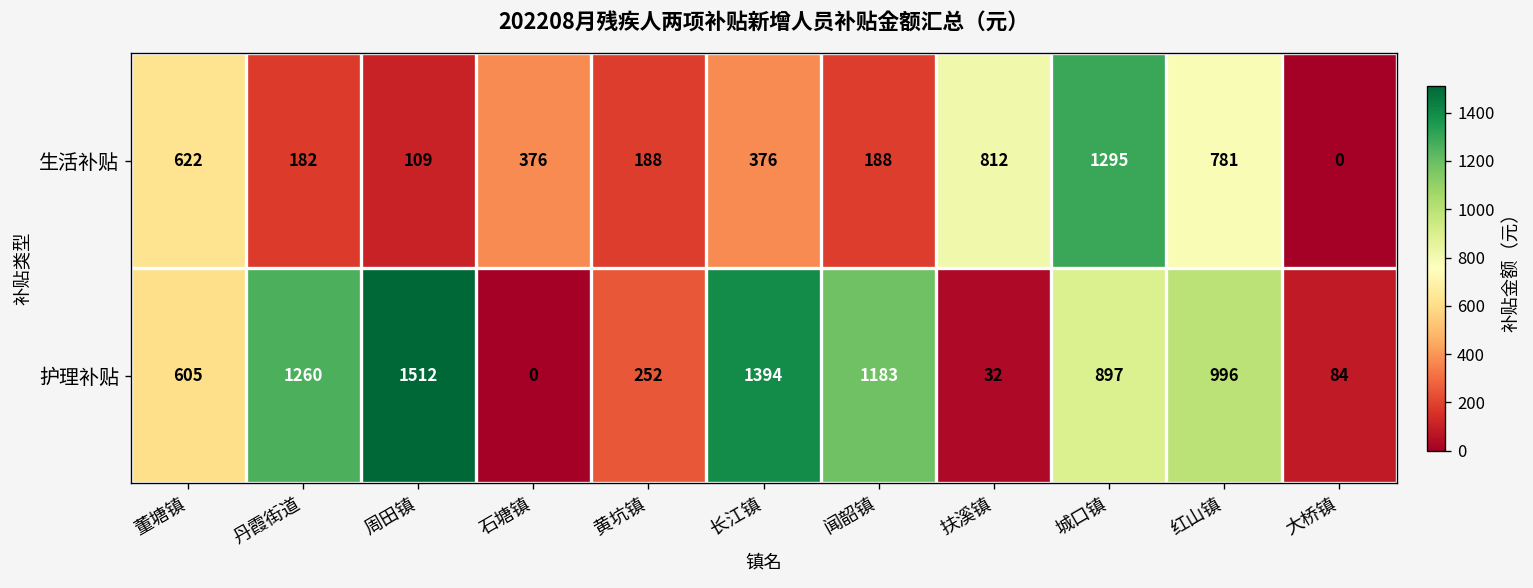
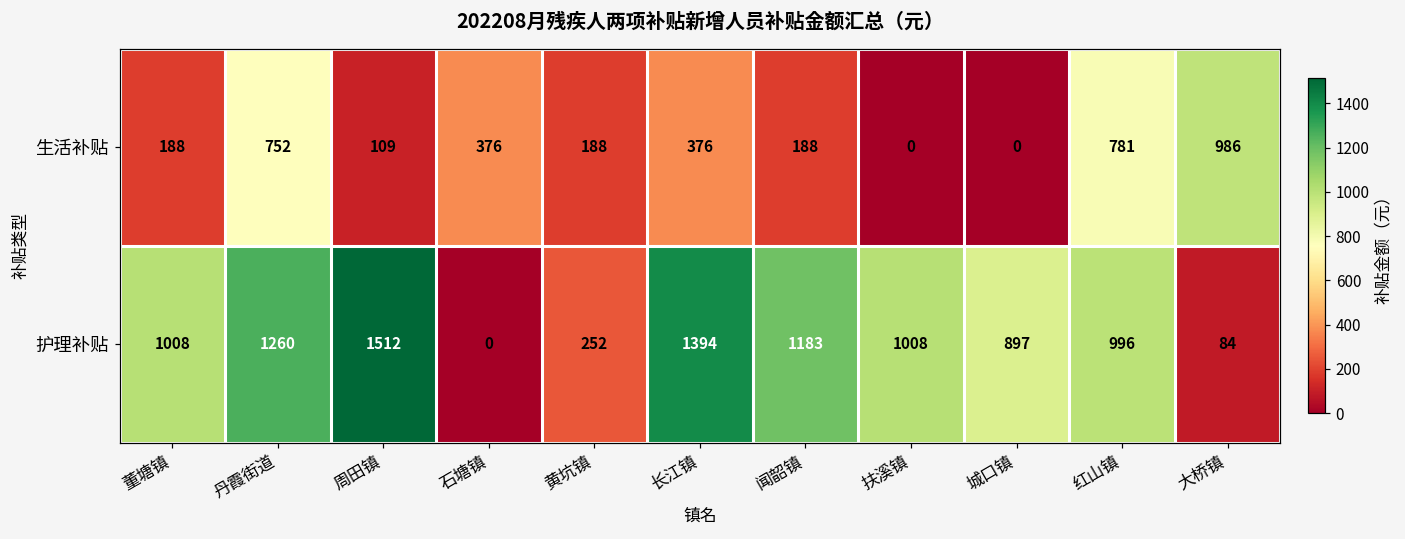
  {
    "生活补贴": {
-     "董塘镇": 622,
-     "丹霞街道": 182,
+     "董塘镇": 188,
+     "丹霞街道": 752,
      "周田镇": 109,
      "石塘镇": 376,
      "黄坑镇": 188,
      "长江镇": 376,
      "闻韶镇": 188,
-     "扶溪镇": 812,
-     "城口镇": 1295,
+     "扶溪镇": 0,
+     "城口镇": 0,
      "红山镇": 781,
-     "大桥镇": 0
+     "大桥镇": 986
    },
    "护理补贴": {
-     "董塘镇": 605,
+     "董塘镇": 1008,
      "丹霞街道": 1260,
      "周田镇": 1512,
      "石塘镇": 0,
      "黄坑镇": 252,
      "长江镇": 1394,
      "闻韶镇": 1183,
-     "扶溪镇": 32,
+     "扶溪镇": 1008,
      "城口镇": 897,
      "红山镇": 996,
      "大桥镇": 84
    }
  }
